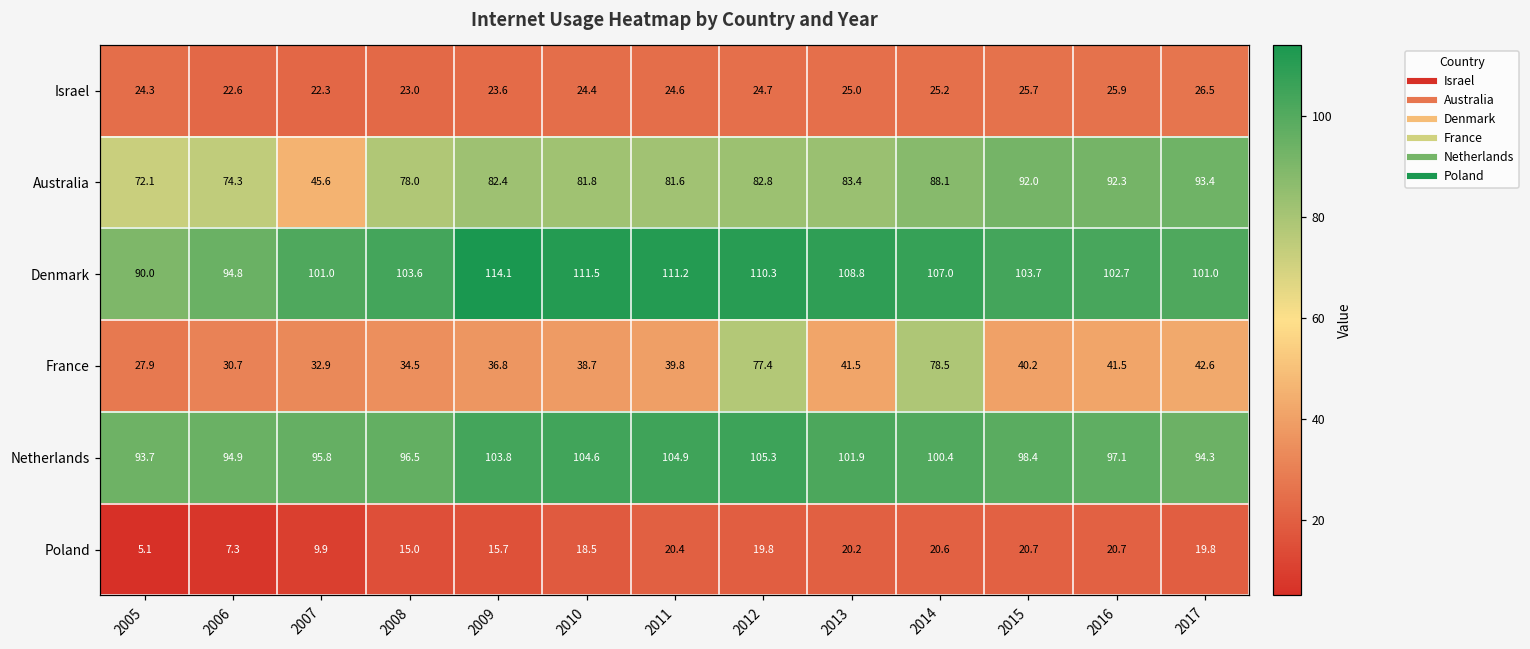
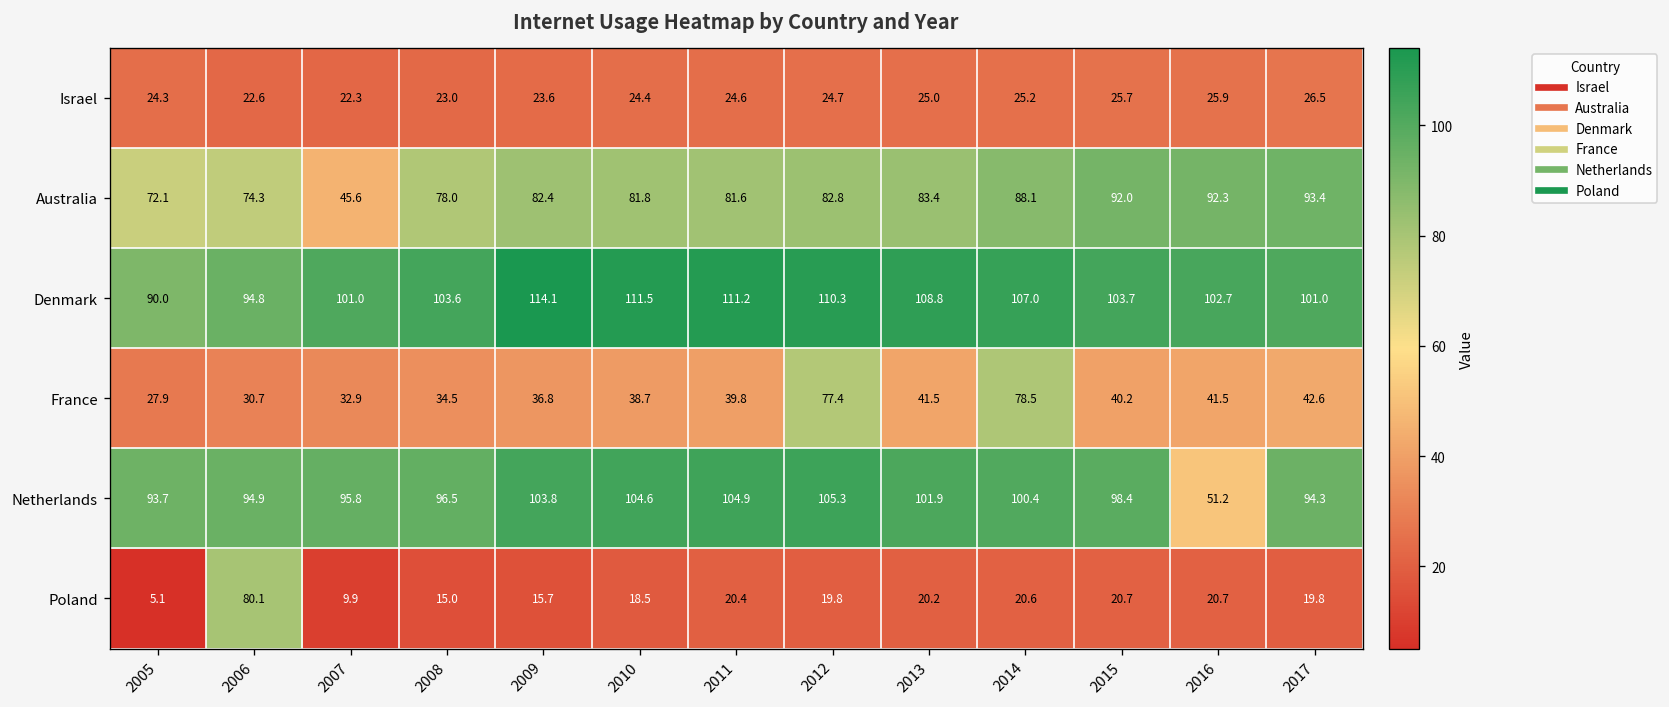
  {
    "Israel": {
      "2005": 24.3,
      "2006": 22.6,
      "2007": 22.3,
      "2008": 23.0,
      "2009": 23.6,
      "2010": 24.4,
      "2011": 24.6,
      "2012": 24.7,
      "2013": 25.0,
      "2014": 25.2,
      "2015": 25.7,
      "2016": 25.9,
      "2017": 26.5
    },
    "Australia": {
      "2005": 72.1,
      "2006": 74.3,
      "2007": 45.6,
      "2008": 78.0,
      "2009": 82.4,
      "2010": 81.8,
      "2011": 81.6,
      "2012": 82.8,
      "2013": 83.4,
      "2014": 88.1,
      "2015": 92.0,
      "2016": 92.3,
      "2017": 93.4
    },
    "Denmark": {
      "2005": 90.0,
      "2006": 94.8,
      "2007": 101.0,
      "2008": 103.6,
      "2009": 114.1,
      "2010": 111.5,
      "2011": 111.2,
      "2012": 110.3,
      "2013": 108.8,
      "2014": 107.0,
      "2015": 103.7,
      "2016": 102.7,
      "2017": 101.0
    },
    "France": {
      "2005": 27.9,
      "2006": 30.7,
      "2007": 32.9,
      "2008": 34.5,
      "2009": 36.8,
      "2010": 38.7,
      "2011": 39.8,
      "2012": 77.4,
      "2013": 41.5,
      "2014": 78.5,
      "2015": 40.2,
      "2016": 41.5,
      "2017": 42.6
    },
    "Netherlands": {
      "2005": 93.7,
      "2006": 94.9,
      "2007": 95.8,
      "2008": 96.5,
      "2009": 103.8,
      "2010": 104.6,
      "2011": 104.9,
      "2012": 105.3,
      "2013": 101.9,
      "2014": 100.4,
      "2015": 98.4,
-     "2016": 97.1,
+     "2016": 51.2,
      "2017": 94.3
    },
    "Poland": {
      "2005": 5.1,
-     "2006": 7.3,
+     "2006": 80.1,
      "2007": 9.9,
      "2008": 15.0,
      "2009": 15.7,
      "2010": 18.5,
      "2011": 20.4,
      "2012": 19.8,
      "2013": 20.2,
      "2014": 20.6,
      "2015": 20.7,
      "2016": 20.7,
      "2017": 19.8
    }
  }
